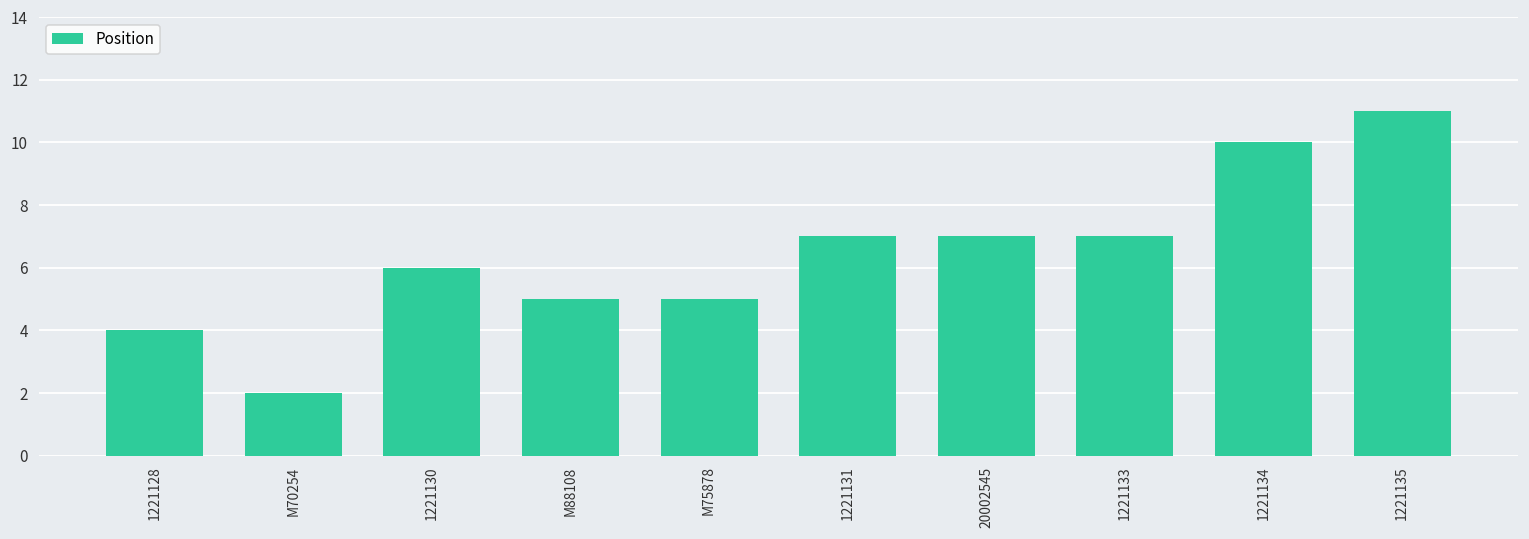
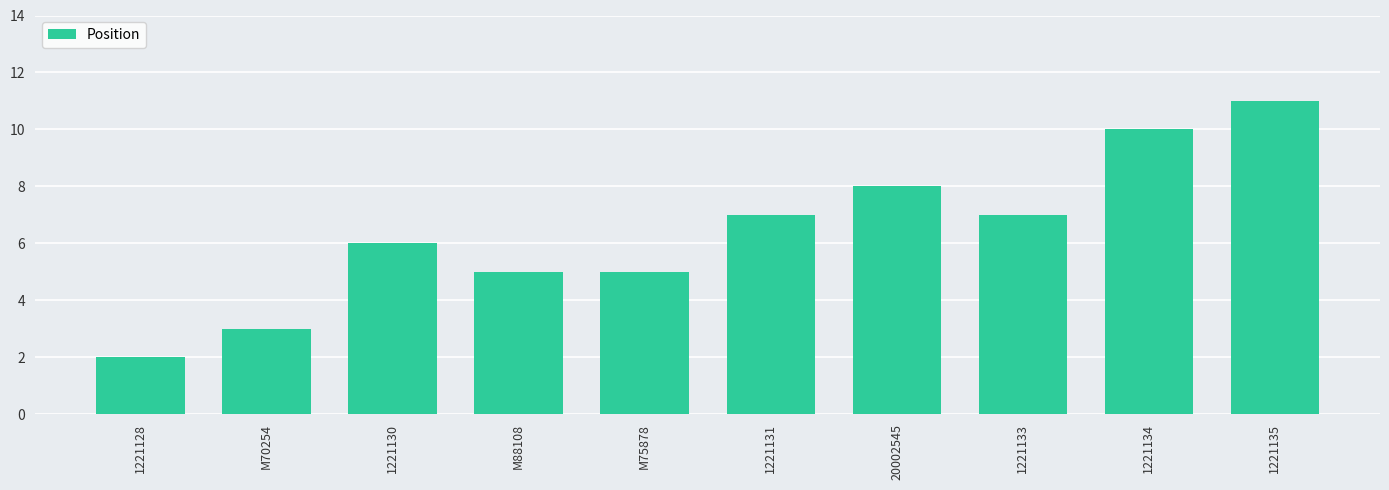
  {
-   "1221128": 4,
-   "M70254": 2,
+   "1221128": 2,
+   "M70254": 3,
    "1221130": 6,
    "M88108": 5,
    "M75878": 5,
    "1221131": 7,
-   "20002545": 7,
+   "20002545": 8,
    "1221133": 7,
    "1221134": 10,
    "1221135": 11
  }
